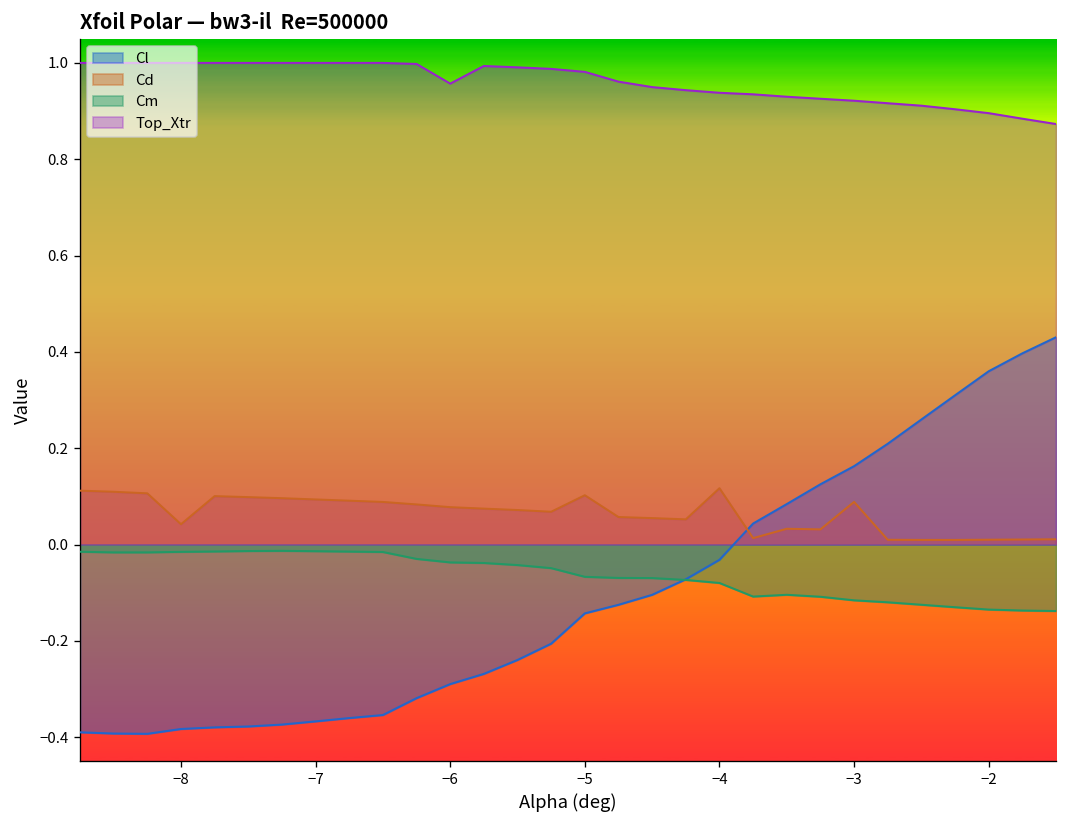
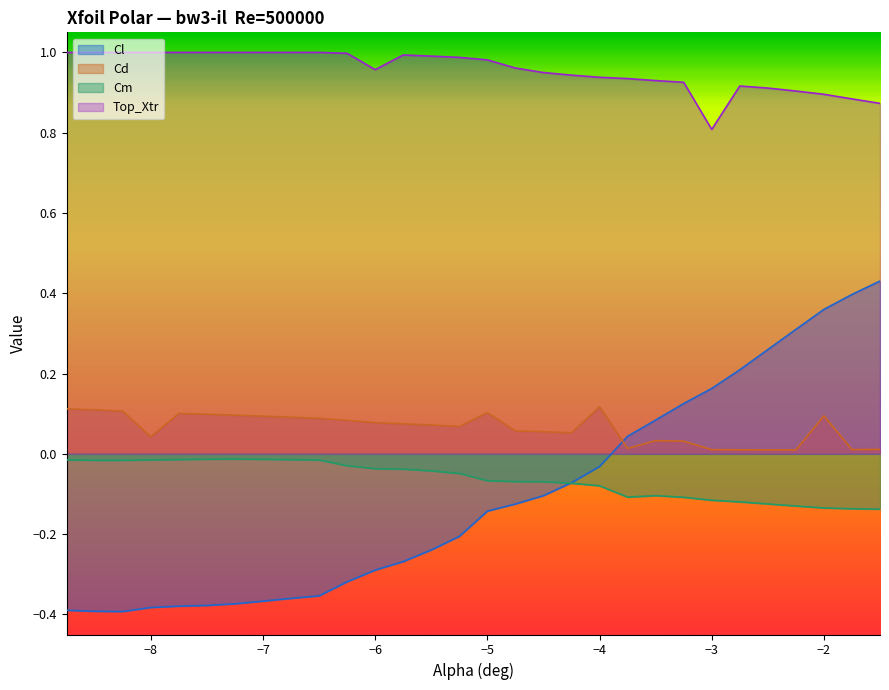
  {
    "Cd": {
      "−8": 0.04,
      "−7": 0.09,
      "−6": 0.08,
      "−5": 0.10,
      "−4": 0.12,
-     "−3": 0.09,
-     "−2": 0.01
+     "−3": 0.01,
+     "−2": 0.09
    },
    "Top_Xtr": {
      "−7": 1.00,
      "−6": 0.96,
      "−5": 0.98,
      "−4": 0.94,
-     "−3": 0.92,
+     "−3": 0.81,
      "−2": 0.90
    }
  }
